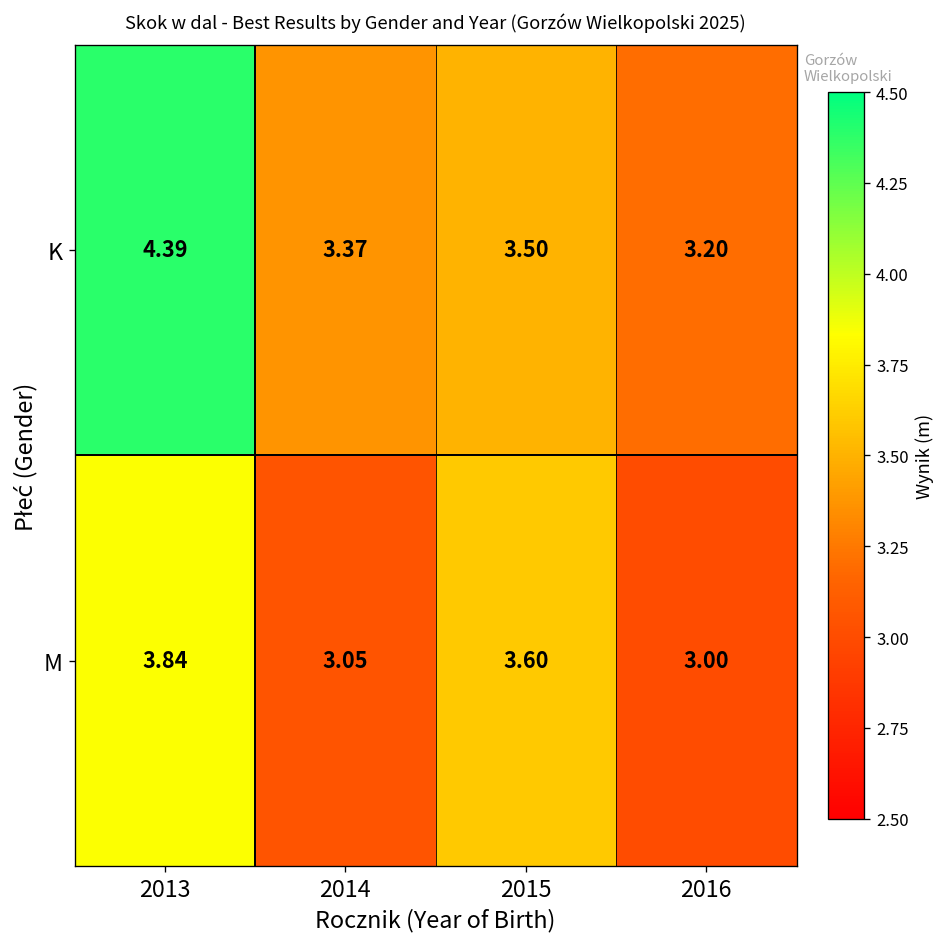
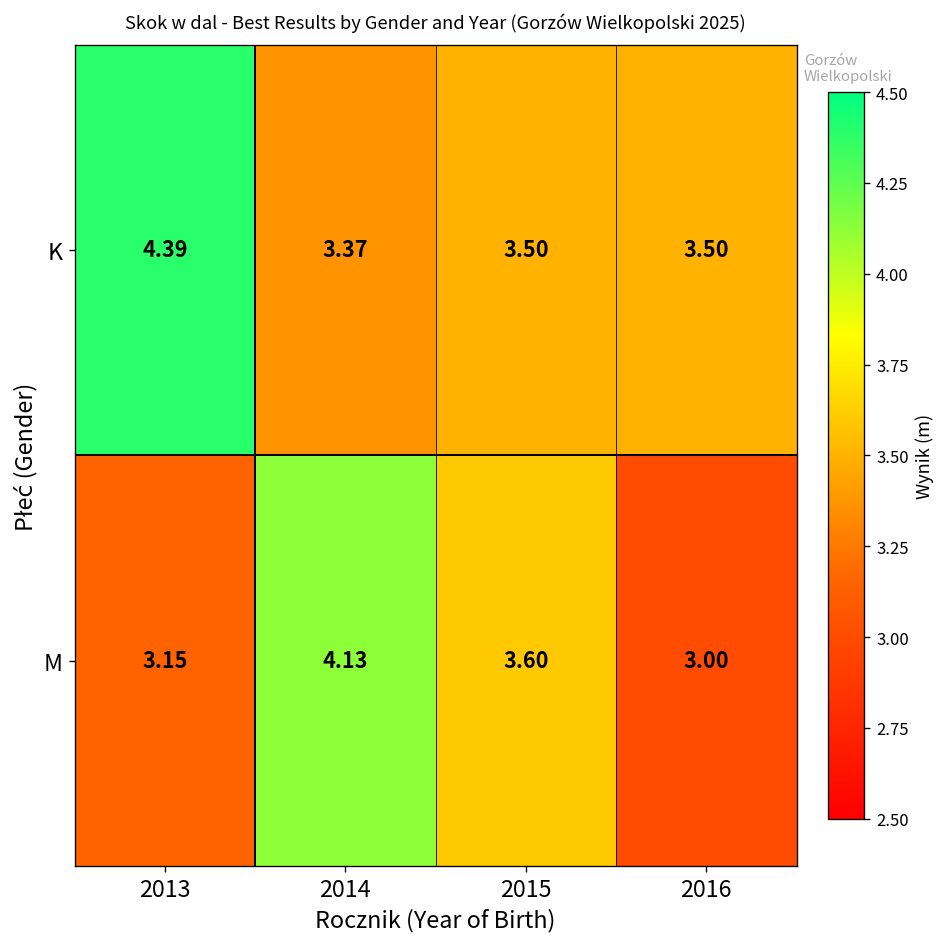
  {
    "K": {
      "2013": 4.39,
      "2014": 3.37,
      "2015": 3.50,
-     "2016": 3.20
+     "2016": 3.50
    },
    "M": {
-     "2013": 3.84,
-     "2014": 3.05,
+     "2013": 3.15,
+     "2014": 4.13,
      "2015": 3.60,
      "2016": 3.00
    }
  }
